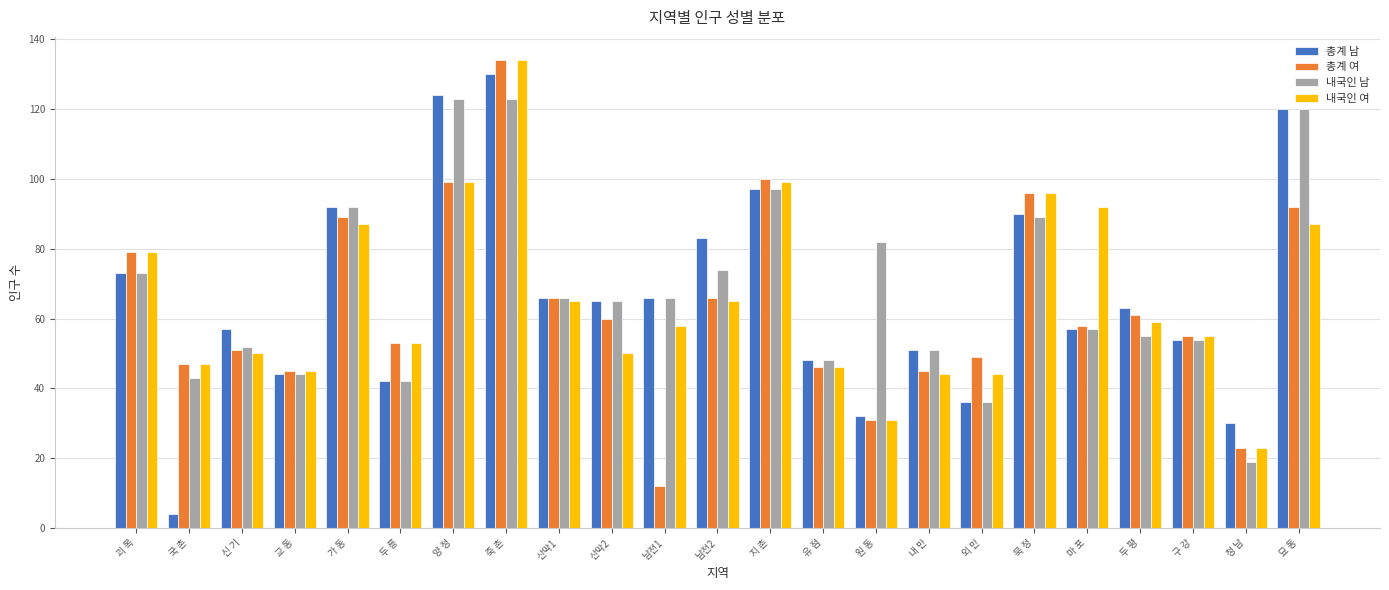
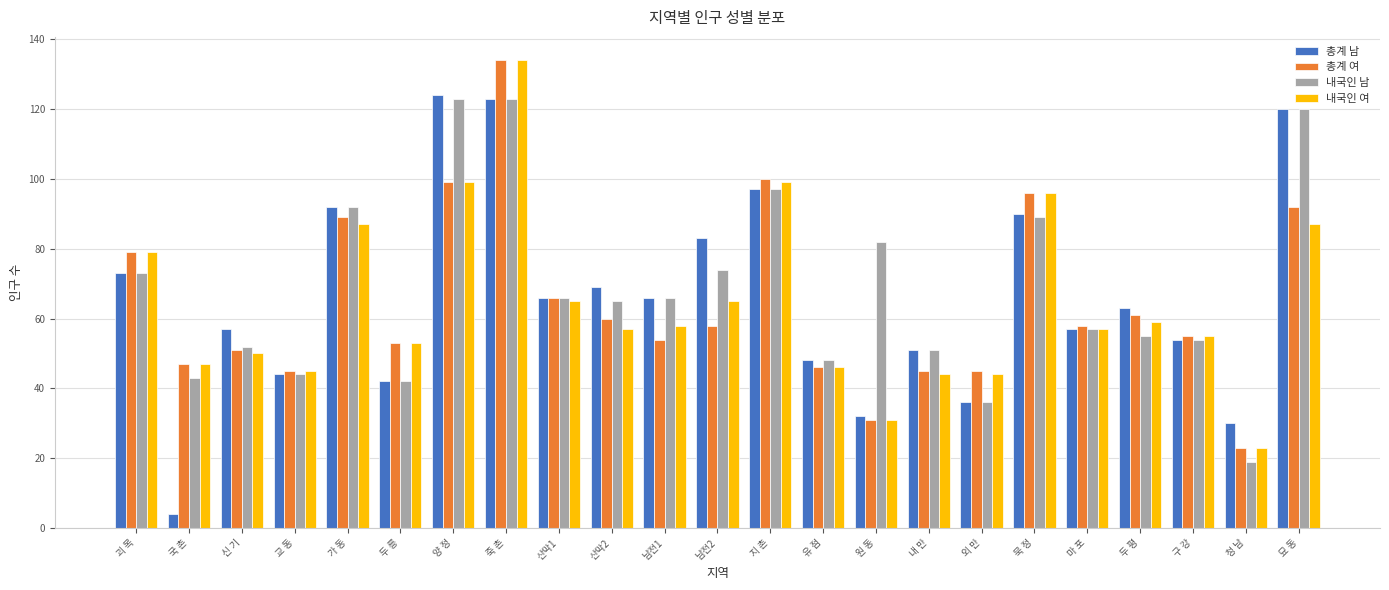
  {
    "총계 남": {
      "괴 목": 73,
      "국 촌": 4,
      "신 기": 57,
      "교 동": 44,
      "가 동": 92,
      "두 릉": 42,
      "양 정": 124,
-     "죽 촌": 130,
+     "죽 촌": 123,
      "산막1": 66,
-     "산막2": 65,
+     "산막2": 69,
      "남전1": 66,
      "남전2": 83,
      "지 촌": 97,
      "유 점": 48,
      "원 동": 32,
      "내 만": 51,
      "외 만": 36,
      "묵 정": 90,
      "마 포": 57,
      "두 평": 63,
      "구 강": 54,
      "청 남": 30,
      "묘 동": 120
    },
    "총계 여": {
      "괴 목": 79,
      "국 촌": 47,
      "신 기": 51,
      "교 동": 45,
      "가 동": 89,
      "두 릉": 53,
      "양 정": 99,
      "죽 촌": 134,
      "산막1": 66,
      "산막2": 60,
-     "남전1": 12,
-     "남전2": 66,
+     "남전1": 54,
+     "남전2": 58,
      "지 촌": 100,
      "유 점": 46,
      "원 동": 31,
      "내 만": 45,
-     "외 만": 49,
+     "외 만": 45,
      "묵 정": 96,
      "마 포": 58,
      "두 평": 61,
      "구 강": 55,
      "청 남": 23,
      "묘 동": 92
    },
    "내국인 남": {
      "괴 목": 73,
      "국 촌": 43,
      "신 기": 52,
      "교 동": 44,
      "가 동": 92,
      "두 릉": 42,
      "양 정": 123,
      "죽 촌": 123,
      "산막1": 66,
      "산막2": 65,
      "남전1": 66,
      "남전2": 74,
      "지 촌": 97,
      "유 점": 48,
      "원 동": 82,
      "내 만": 51,
      "외 만": 36,
      "묵 정": 89,
      "마 포": 57,
      "두 평": 55,
      "구 강": 54,
      "청 남": 19,
      "묘 동": 120
    },
    "내국인 여": {
      "괴 목": 79,
      "국 촌": 47,
      "신 기": 50,
      "교 동": 45,
      "가 동": 87,
      "두 릉": 53,
      "양 정": 99,
      "죽 촌": 134,
      "산막1": 65,
-     "산막2": 50,
+     "산막2": 57,
      "남전1": 58,
      "남전2": 65,
      "지 촌": 99,
      "유 점": 46,
      "원 동": 31,
      "내 만": 44,
      "외 만": 44,
      "묵 정": 96,
-     "마 포": 92,
+     "마 포": 57,
      "두 평": 59,
      "구 강": 55,
      "청 남": 23,
      "묘 동": 87
    }
  }
